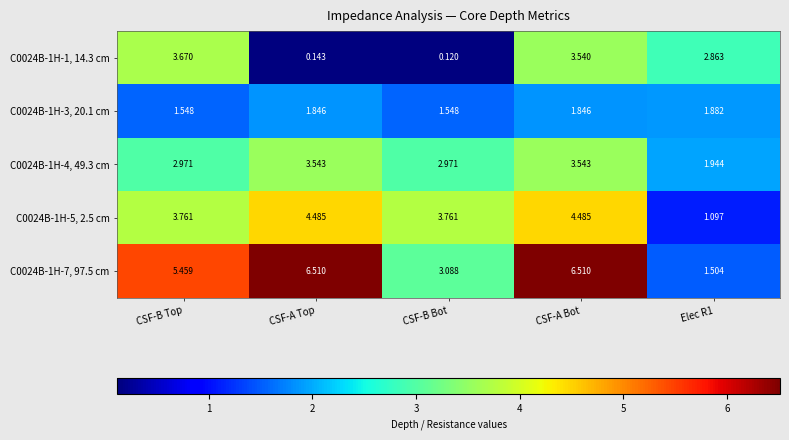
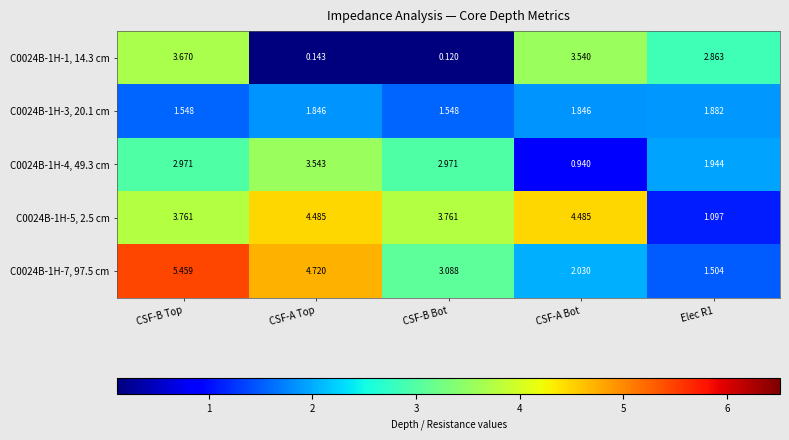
  {
    "C0024B-1H-1, 14.3 cm": {
      "CSF-B Top": 3.670,
      "CSF-A Top": 0.143,
      "CSF-B Bot": 0.120,
      "CSF-A Bot": 3.540,
      "Elec R1": 2.863
    },
    "C0024B-1H-3, 20.1 cm": {
      "CSF-B Top": 1.548,
      "CSF-A Top": 1.846,
      "CSF-B Bot": 1.548,
      "CSF-A Bot": 1.846,
      "Elec R1": 1.882
    },
    "C0024B-1H-4, 49.3 cm": {
      "CSF-B Top": 2.971,
      "CSF-A Top": 3.543,
      "CSF-B Bot": 2.971,
-     "CSF-A Bot": 3.543,
+     "CSF-A Bot": 0.940,
      "Elec R1": 1.944
    },
    "C0024B-1H-5, 2.5 cm": {
      "CSF-B Top": 3.761,
      "CSF-A Top": 4.485,
      "CSF-B Bot": 3.761,
      "CSF-A Bot": 4.485,
      "Elec R1": 1.097
    },
    "C0024B-1H-7, 97.5 cm": {
      "CSF-B Top": 5.459,
-     "CSF-A Top": 6.510,
+     "CSF-A Top": 4.720,
      "CSF-B Bot": 3.088,
-     "CSF-A Bot": 6.510,
+     "CSF-A Bot": 2.030,
      "Elec R1": 1.504
    }
  }
